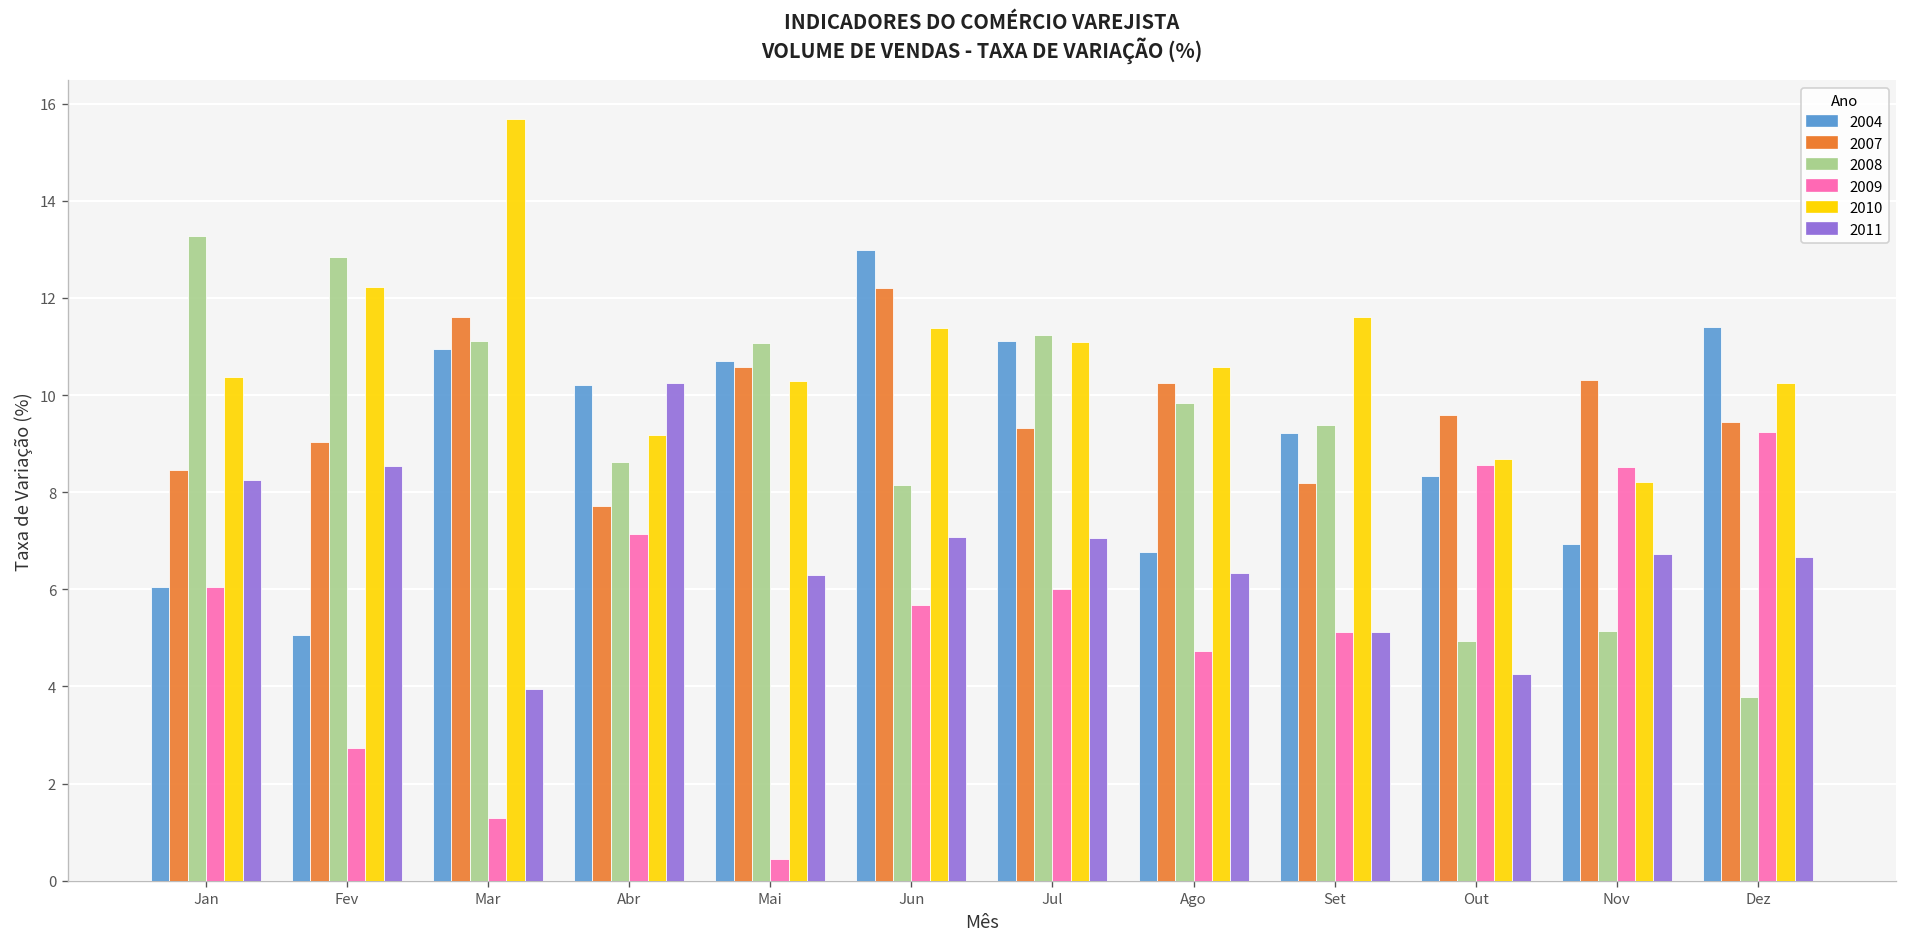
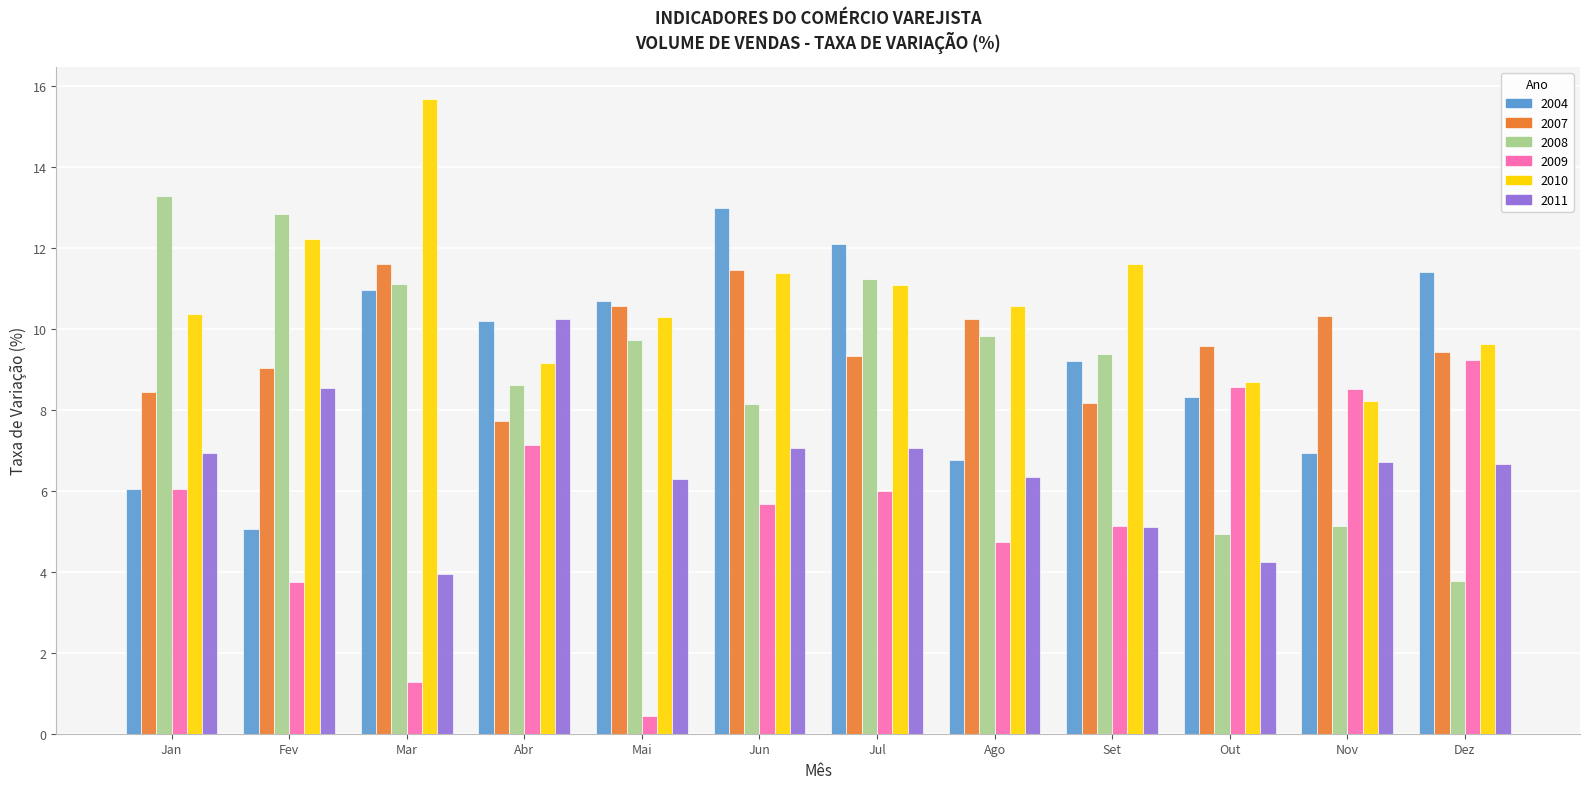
  {
    "2004": {
      "Jan": 6.1,
      "Fev": 5.1,
      "Mar": 11.0,
      "Abr": 10.2,
      "Mai": 10.7,
      "Jun": 13.0,
-     "Jul": 11.1,
+     "Jul": 12.1,
      "Ago": 6.8,
      "Set": 9.2,
      "Out": 8.3,
      "Nov": 6.9,
      "Dez": 11.4
    },
    "2007": {
      "Jan": 8.5,
      "Fev": 9.0,
      "Mar": 11.6,
      "Abr": 7.7,
      "Mai": 10.6,
-     "Jun": 12.2,
+     "Jun": 11.5,
      "Jul": 9.3,
      "Ago": 10.2,
      "Set": 8.2,
      "Out": 9.6,
      "Nov": 10.3,
      "Dez": 9.4
    },
    "2008": {
      "Jan": 13.3,
      "Fev": 12.8,
      "Mar": 11.1,
      "Abr": 8.6,
-     "Mai": 11.1,
+     "Mai": 9.7,
      "Jun": 8.1,
      "Jul": 11.2,
      "Ago": 9.8,
      "Set": 9.4,
      "Out": 4.9,
      "Nov": 5.1,
      "Dez": 3.8
    },
    "2009": {
      "Jan": 6.0,
-     "Fev": 2.7,
+     "Fev": 3.7,
      "Mar": 1.3,
      "Abr": 7.1,
      "Mai": 0.4,
      "Jun": 5.7,
      "Jul": 6.0,
      "Ago": 4.7,
      "Set": 5.1,
      "Out": 8.6,
      "Nov": 8.5,
      "Dez": 9.2
    },
    "2010": {
      "Jan": 10.4,
      "Fev": 12.2,
      "Mar": 15.7,
      "Abr": 9.2,
      "Mai": 10.3,
      "Jun": 11.4,
      "Jul": 11.1,
      "Ago": 10.6,
      "Set": 11.6,
      "Out": 8.7,
      "Nov": 8.2,
-     "Dez": 10.3
+     "Dez": 9.6
    },
    "2011": {
-     "Jan": 8.3,
+     "Jan": 6.9,
      "Fev": 8.5,
      "Mar": 3.9,
      "Abr": 10.2,
      "Mai": 6.3,
      "Jun": 7.1,
      "Jul": 7.1,
      "Ago": 6.3,
      "Set": 5.1,
      "Out": 4.3,
      "Nov": 6.7,
      "Dez": 6.7
    }
  }
